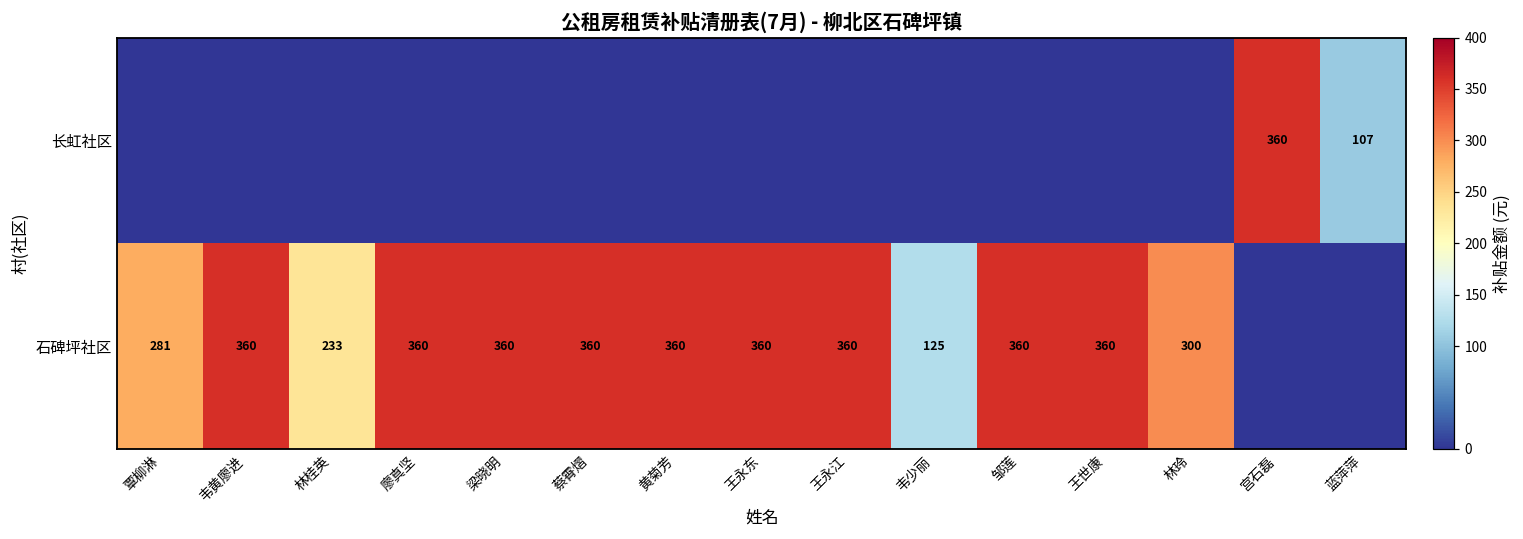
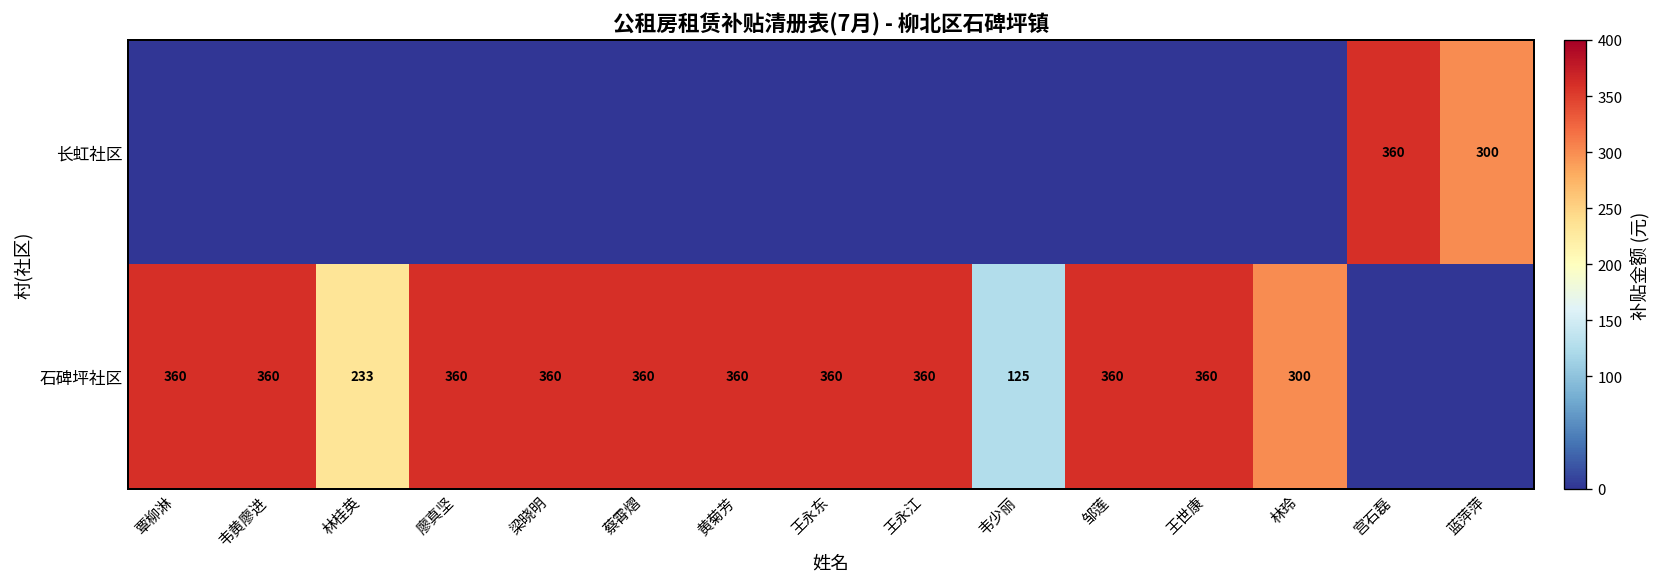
  {
    "长虹社区": {
      "宫石磊": 360,
-     "蓝萍萍": 107
+     "蓝萍萍": 300
    },
    "石碑坪社区": {
-     "覃柳淋": 281,
+     "覃柳淋": 360,
      "韦黄廖进": 360,
      "林桂英": 233,
      "廖真坚": 360,
      "梁晓明": 360,
      "蔡霄熠": 360,
      "黄菊芳": 360,
      "王永东": 360,
      "王永江": 360,
      "韦少丽": 125,
      "邹莲": 360,
      "王世康": 360,
      "林玲": 300
    }
  }
